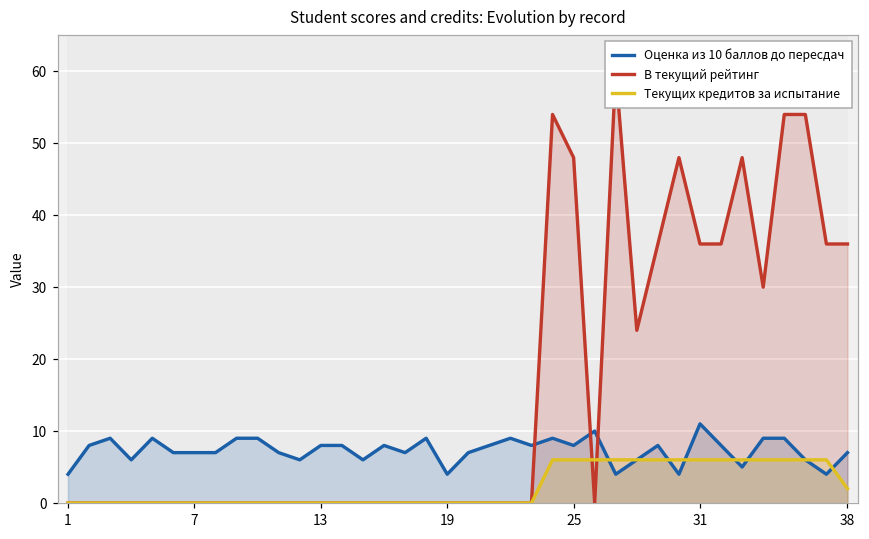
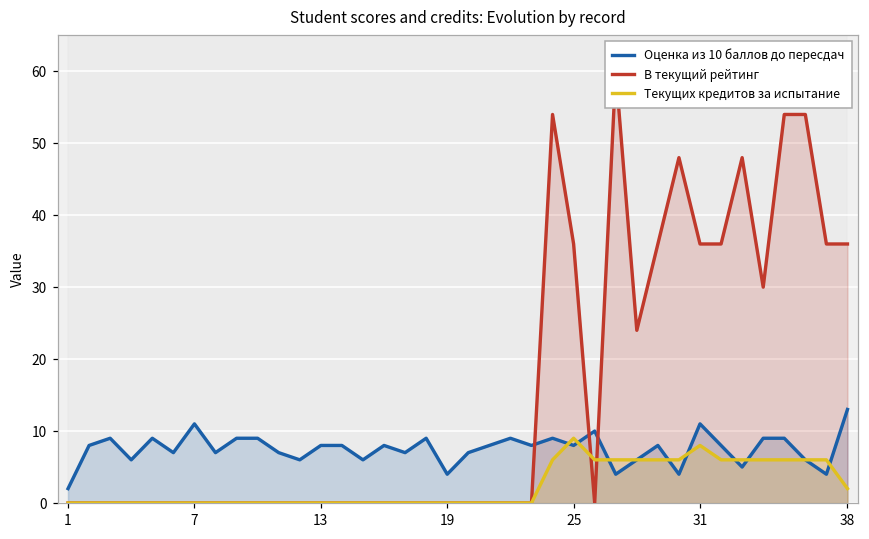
  {
    "Оценка из 10 баллов до пересдач": {
-     "1": 4,
-     "7": 7,
+     "1": 2,
+     "7": 11,
      "13": 8,
      "19": 4,
      "25": 8,
      "31": 11,
-     "38": 7
+     "38": 13
    },
    "В текущий рейтинг": {
-     "25": 48,
+     "25": 36,
      "31": 36,
      "38": 36
    },
    "Текущих кредитов за испытание": {
-     "25": 6,
-     "31": 6,
+     "25": 9,
+     "31": 8,
      "38": 2
    }
  }
